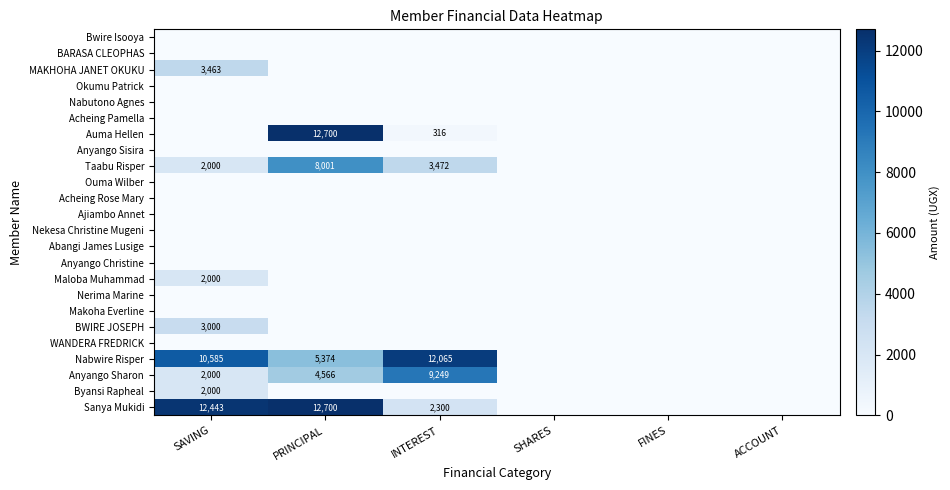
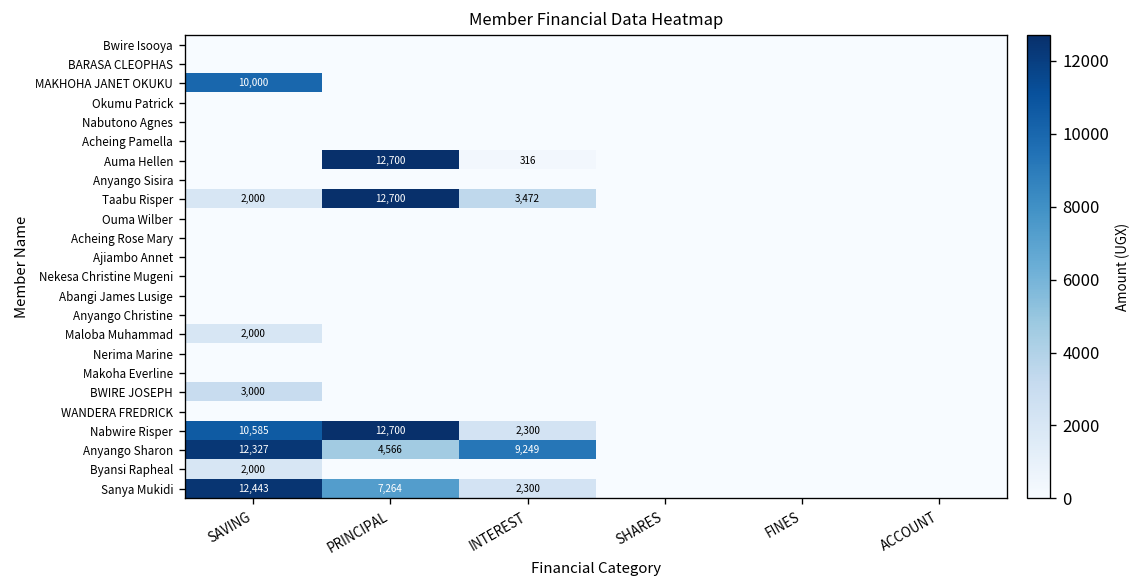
  {
    "MAKHOHA JANET OKUKU": {
-     "SAVING": "3,463"
+     "SAVING": "10,000"
    },
    "Auma Hellen": {
      "PRINCIPAL": "12,700",
      "INTEREST": "316"
    },
    "Taabu Risper": {
      "SAVING": "2,000",
-     "PRINCIPAL": "8,001",
+     "PRINCIPAL": "12,700",
      "INTEREST": "3,472"
    },
    "Maloba Muhammad": {
      "SAVING": "2,000"
    },
    "BWIRE JOSEPH": {
      "SAVING": "3,000"
    },
    "Nabwire Risper": {
      "SAVING": "10,585",
-     "PRINCIPAL": "5,374",
-     "INTEREST": "12,065"
+     "PRINCIPAL": "12,700",
+     "INTEREST": "2,300"
    },
    "Anyango Sharon": {
-     "SAVING": "2,000",
+     "SAVING": "12,327",
      "PRINCIPAL": "4,566",
      "INTEREST": "9,249"
    },
    "Byansi Rapheal": {
      "SAVING": "2,000"
    },
    "Sanya Mukidi": {
      "SAVING": "12,443",
-     "PRINCIPAL": "12,700",
+     "PRINCIPAL": "7,264",
      "INTEREST": "2,300"
    }
  }
